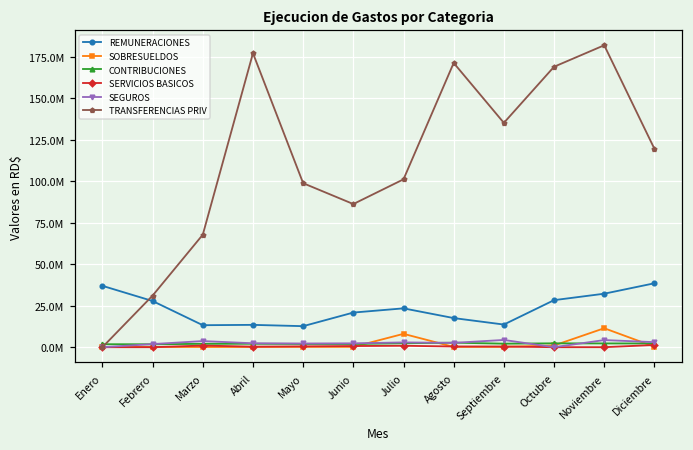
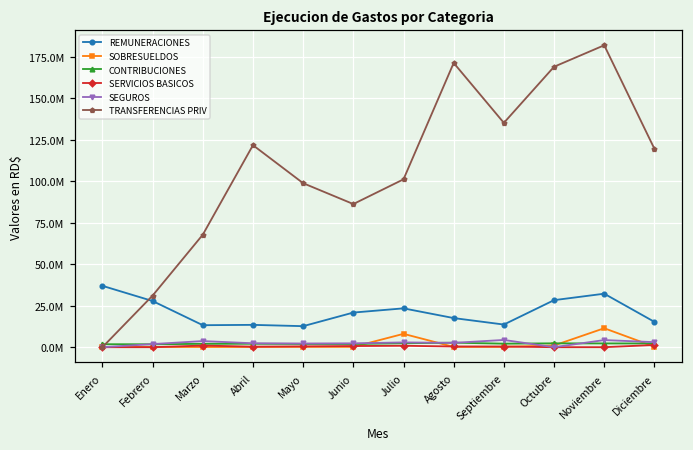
  {
    "REMUNERACIONES": {
      "Enero": 37000000,
      "Febrero": 28000000,
      "Marzo": 13000000,
      "Abril": 13000000,
      "Mayo": 13000000,
      "Junio": 21000000,
      "Julio": 23000000,
      "Agosto": 18000000,
      "Septiembre": 14000000,
      "Octubre": 28000000,
      "Noviembre": 32000000,
-     "Diciembre": 39000000
+     "Diciembre": 15000000
    },
    "SOBRESUELDOS": {
      "Julio": 8000000,
      "Noviembre": 11000000
    },
    "CONTRIBUCIONES": {
      "Septiembre": 2000000,
      "Noviembre": 2000000
    },
    "SERVICIOS BASICOS": {
      "Noviembre": 0
    },
    "SEGUROS": {
      "Septiembre": 4000000,
      "Noviembre": 4000000
    },
    "TRANSFERENCIAS PRIV": {
      "Febrero": 31000000,
      "Marzo": 68000000,
-     "Abril": 177000000,
+     "Abril": 122000000,
      "Mayo": 99000000,
      "Junio": 86000000,
      "Julio": 101000000,
      "Agosto": 171000000,
      "Septiembre": 135000000,
      "Octubre": 169000000,
      "Noviembre": 182000000,
      "Diciembre": 120000000
    }
  }
